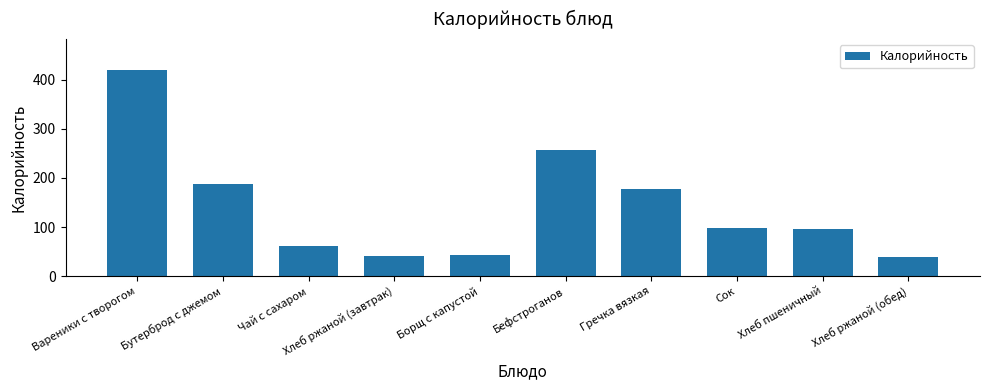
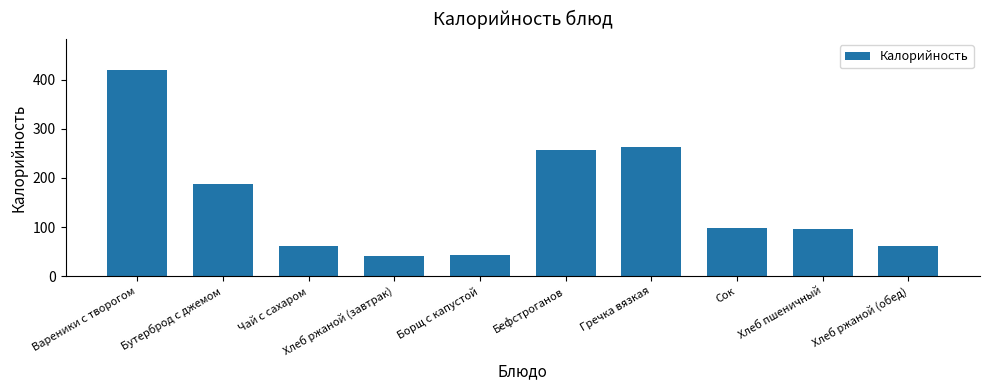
  {
    "Вареники с творогом": 420,
    "Бутерброд с джемом": 190,
    "Чай с сахаром": 60,
    "Хлеб ржаной (завтрак)": 40,
    "Борщ с капустой": 40,
    "Бефстроганов": 260,
-   "Гречка вязкая": 180,
+   "Гречка вязкая": 260,
    "Сок": 100,
    "Хлеб пшеничный": 100,
-   "Хлеб ржаной (обед)": 40
+   "Хлеб ржаной (обед)": 60
  }
